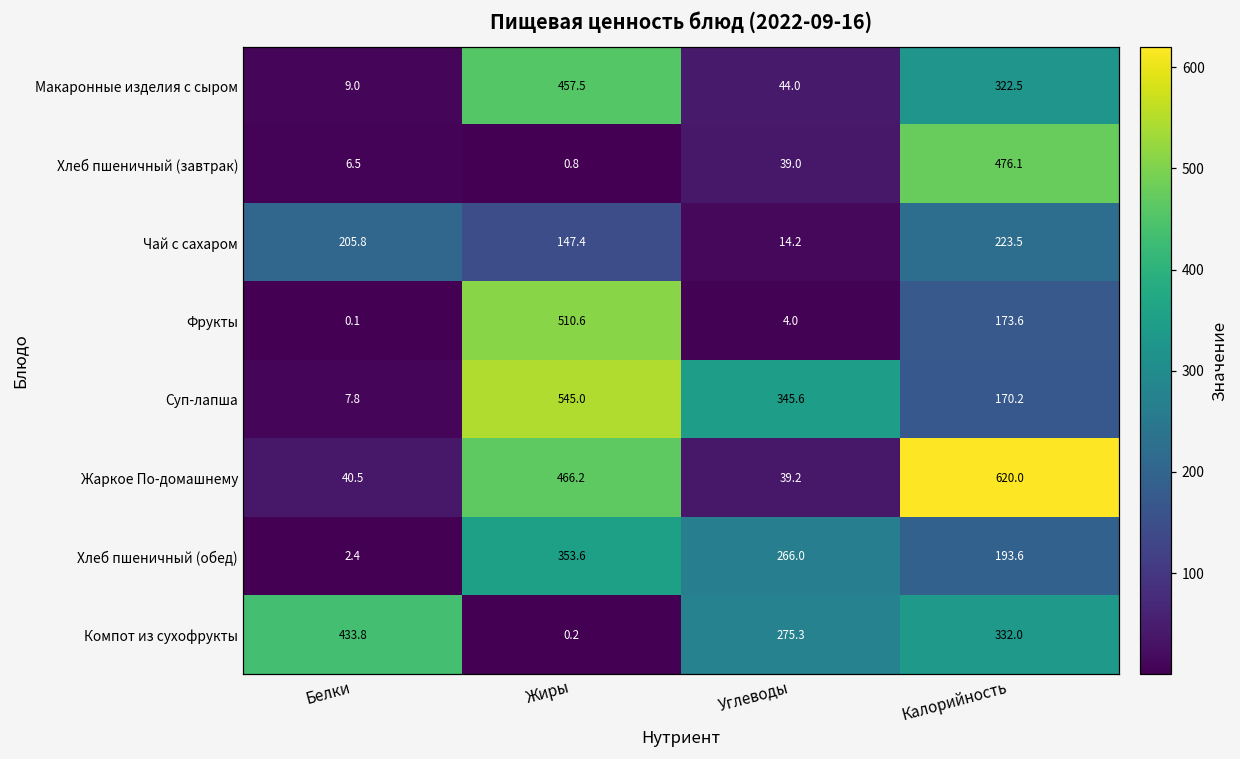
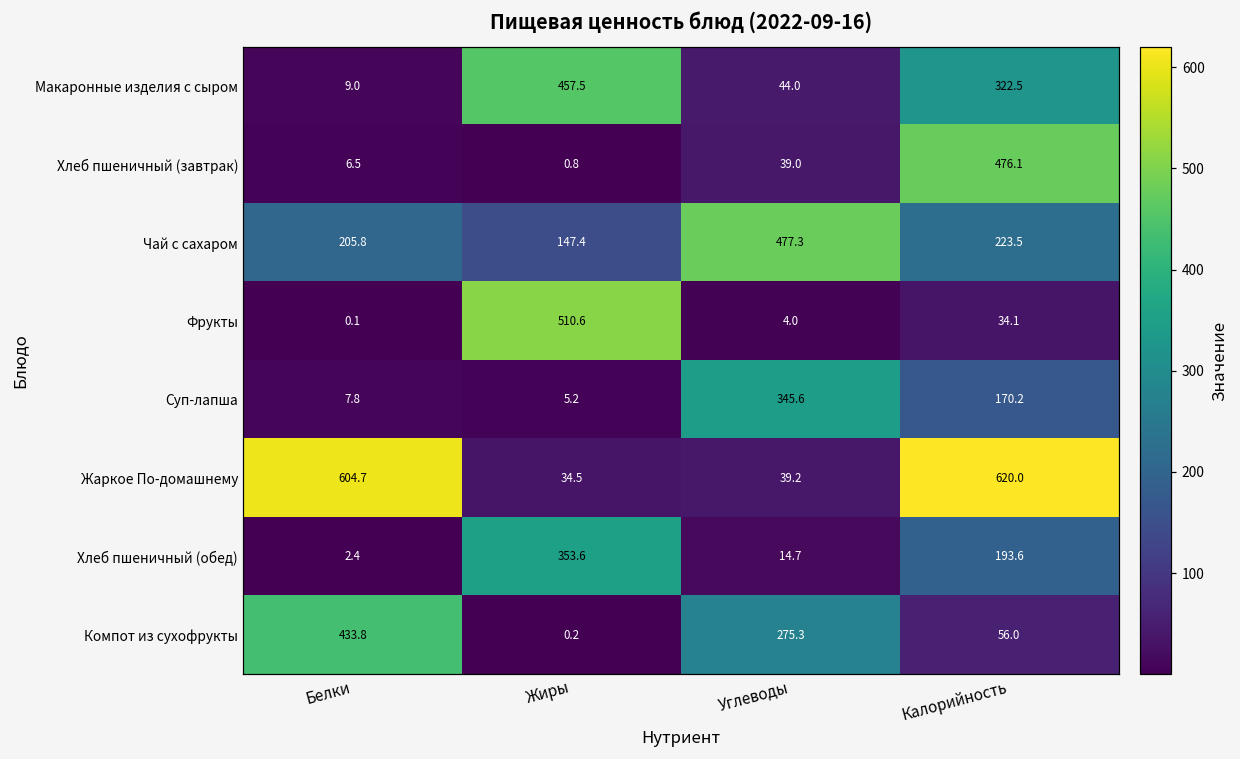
  {
    "Макаронные изделия с сыром": {
      "Белки": 9.0,
      "Жиры": 457.5,
      "Углеводы": 44.0,
      "Калорийность": 322.5
    },
    "Хлеб пшеничный (завтрак)": {
      "Белки": 6.5,
      "Жиры": 0.8,
      "Углеводы": 39.0,
      "Калорийность": 476.1
    },
    "Чай с сахаром": {
      "Белки": 205.8,
      "Жиры": 147.4,
-     "Углеводы": 14.2,
+     "Углеводы": 477.3,
      "Калорийность": 223.5
    },
    "Фрукты": {
      "Белки": 0.1,
      "Жиры": 510.6,
      "Углеводы": 4.0,
-     "Калорийность": 173.6
+     "Калорийность": 34.1
    },
    "Суп-лапша": {
      "Белки": 7.8,
-     "Жиры": 545.0,
+     "Жиры": 5.2,
      "Углеводы": 345.6,
      "Калорийность": 170.2
    },
    "Жаркое По-домашнему": {
-     "Белки": 40.5,
-     "Жиры": 466.2,
+     "Белки": 604.7,
+     "Жиры": 34.5,
      "Углеводы": 39.2,
      "Калорийность": 620.0
    },
    "Хлеб пшеничный (обед)": {
      "Белки": 2.4,
      "Жиры": 353.6,
-     "Углеводы": 266.0,
+     "Углеводы": 14.7,
      "Калорийность": 193.6
    },
    "Компот из сухофрукты": {
      "Белки": 433.8,
      "Жиры": 0.2,
      "Углеводы": 275.3,
-     "Калорийность": 332.0
+     "Калорийность": 56.0
    }
  }
